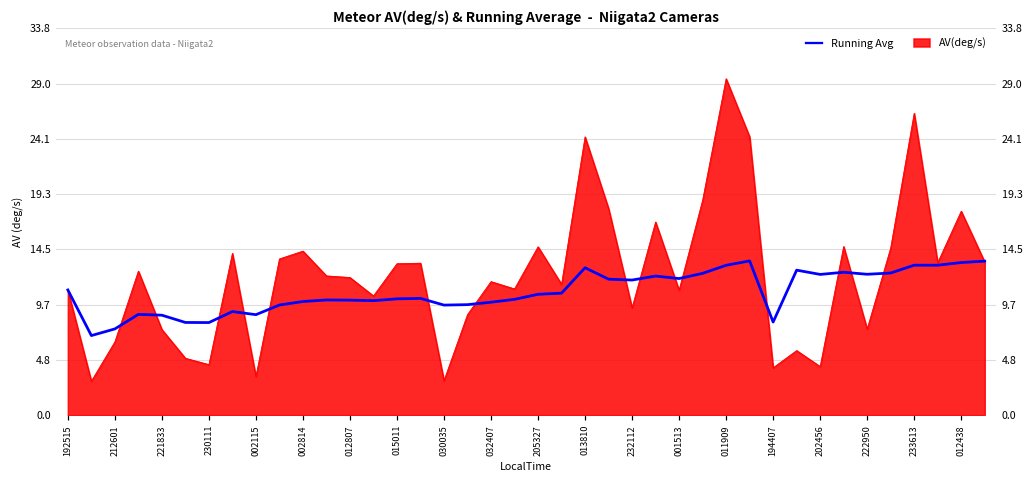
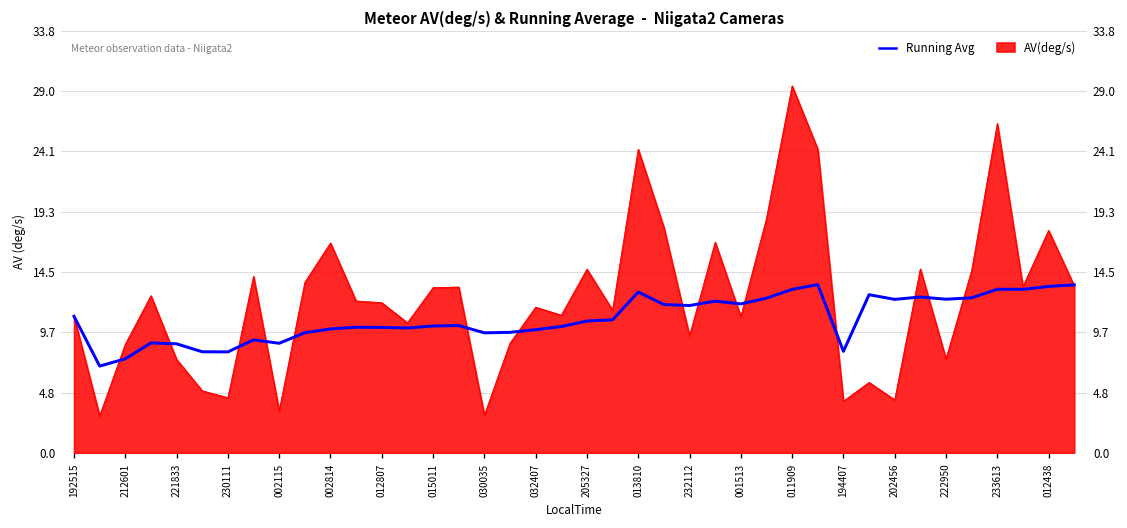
  {
    "AV(deg/s)": {
-     "212601": 6.4,
+     "212601": 8.7,
      "221833": 7.5,
      "230111": 4.4,
      "002115": 3.4,
-     "002814": 14.3,
+     "002814": 16.8,
      "012807": 12.0,
      "015011": 13.2,
      "030035": 3.0,
      "032407": 11.7,
      "205327": 14.7,
      "013810": 24.3,
      "232112": 9.4,
      "001513": 10.9,
      "011909": 29.4,
      "194407": 4.1,
      "202456": 4.2,
      "222950": 7.5,
      "233613": 26.4,
      "012438": 17.8
    },
    "Running Avg": {
      "212601": 7.5,
      "221833": 8.7,
      "230111": 8.1,
      "002115": 8.8,
      "002814": 9.9,
      "012807": 10.1,
      "015011": 10.2,
      "030035": 9.6,
      "032407": 9.9,
      "205327": 10.6,
      "013810": 12.9,
      "232112": 11.8,
      "001513": 11.9,
      "011909": 13.1,
      "194407": 8.1,
      "202456": 12.3,
      "222950": 12.3,
      "233613": 13.1,
      "012438": 13.3
    }
  }
